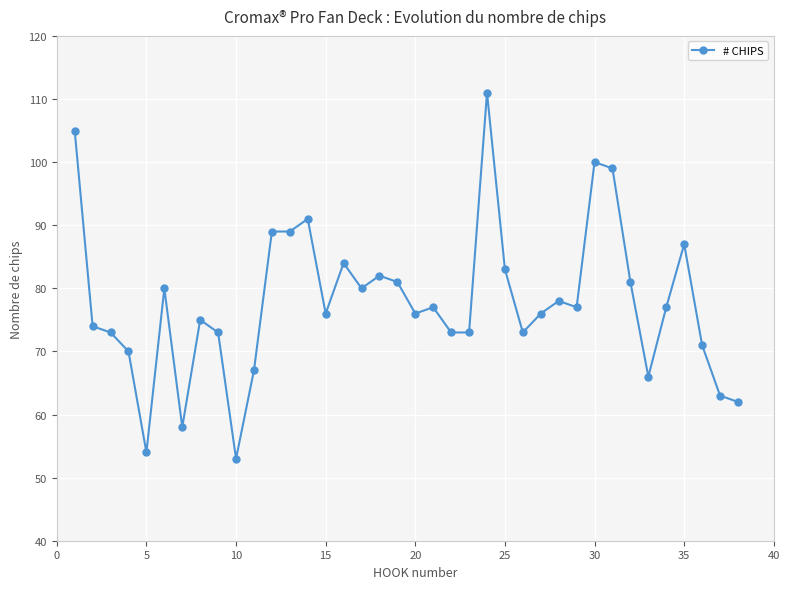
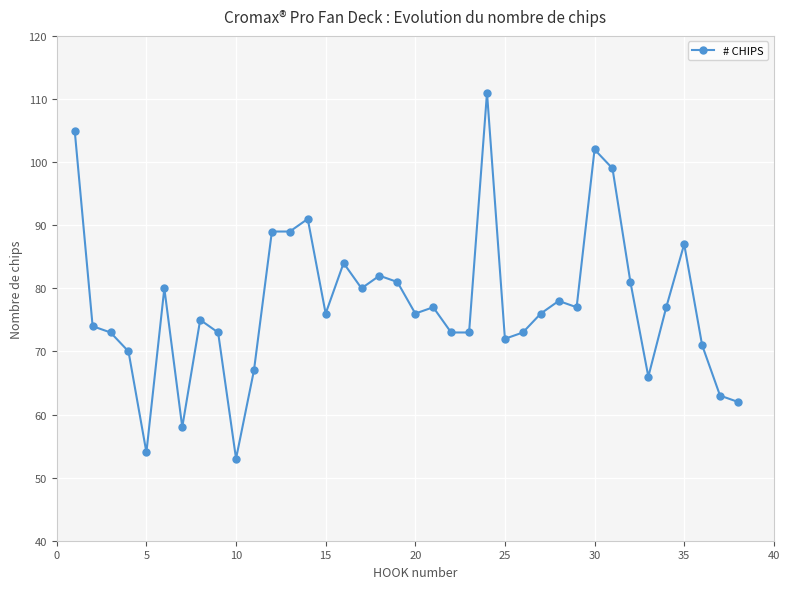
  {
    "5": 54,
    "10": 53,
    "15": 76,
    "20": 76,
-   "25": 83,
-   "30": 100,
+   "25": 72,
+   "30": 102,
    "35": 87
  }
